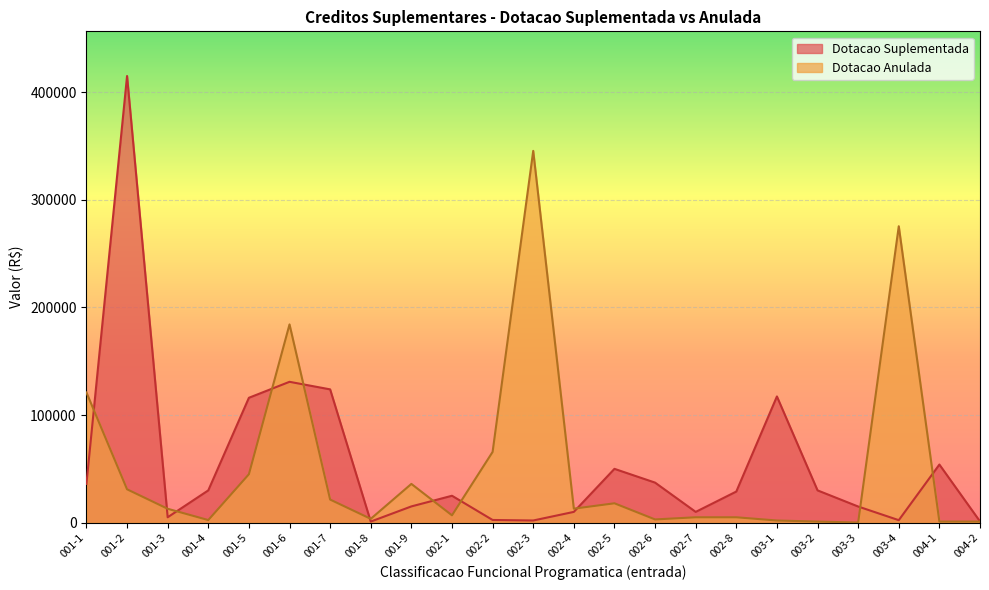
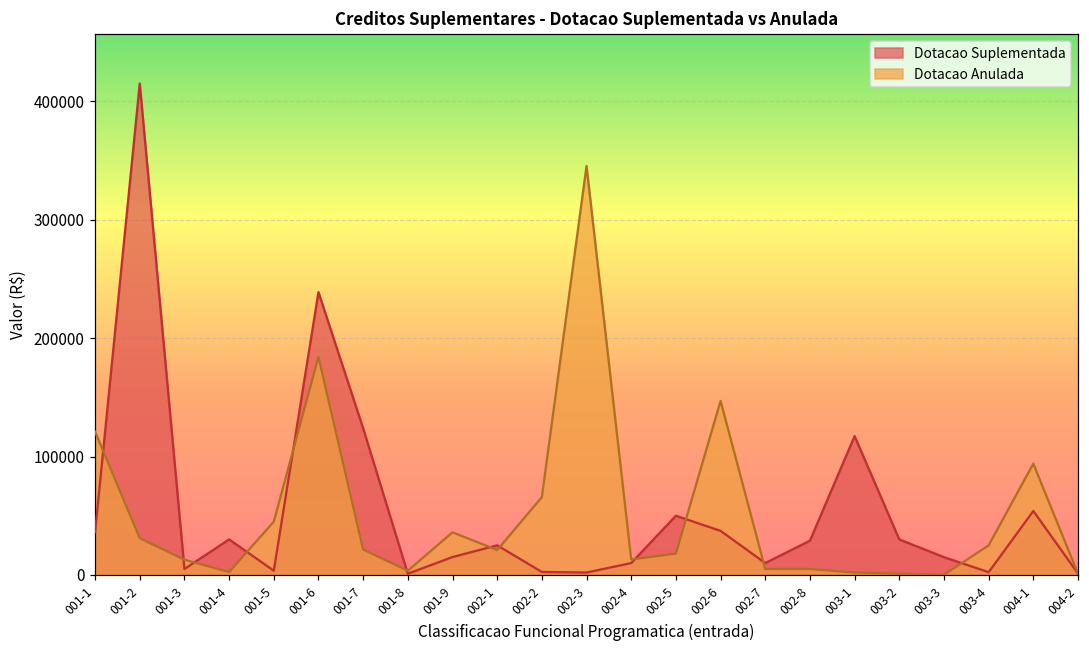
  {
    "Dotacao Suplementada": {
      "001-1": 36000,
      "001-2": 415000,
      "001-3": 5000,
      "001-4": 30000,
-     "001-5": 116000,
-     "001-6": 131000,
+     "001-5": 4000,
+     "001-6": 239000,
      "001-7": 124000,
      "001-8": 1000,
      "001-9": 15000,
      "002-1": 25000,
      "002-2": 3000,
      "002-3": 2000,
      "002-4": 10000,
      "002-5": 50000,
      "002-6": 37000,
      "002-7": 10000,
      "002-8": 29000,
      "003-1": 117000,
      "003-2": 30000,
      "003-3": 15000,
      "003-4": 2000,
      "004-1": 54000
    },
    "Dotacao Anulada": {
      "001-1": 121000,
      "001-2": 31000,
      "001-3": 13000,
      "001-4": 2000,
      "001-5": 45000,
      "001-6": 184000,
      "001-7": 21000,
      "001-8": 4000,
      "001-9": 36000,
-     "002-1": 7000,
+     "002-1": 21000,
      "002-2": 66000,
      "002-3": 345000,
      "002-4": 13000,
      "002-5": 18000,
-     "002-6": 3000,
+     "002-6": 147000,
      "002-7": 5000,
      "002-8": 5000,
      "003-1": 2000,
      "003-2": 1000,
      "003-3": 0,
-     "003-4": 275000,
-     "004-1": 1000
+     "003-4": 25000,
+     "004-1": 94000
    }
  }
